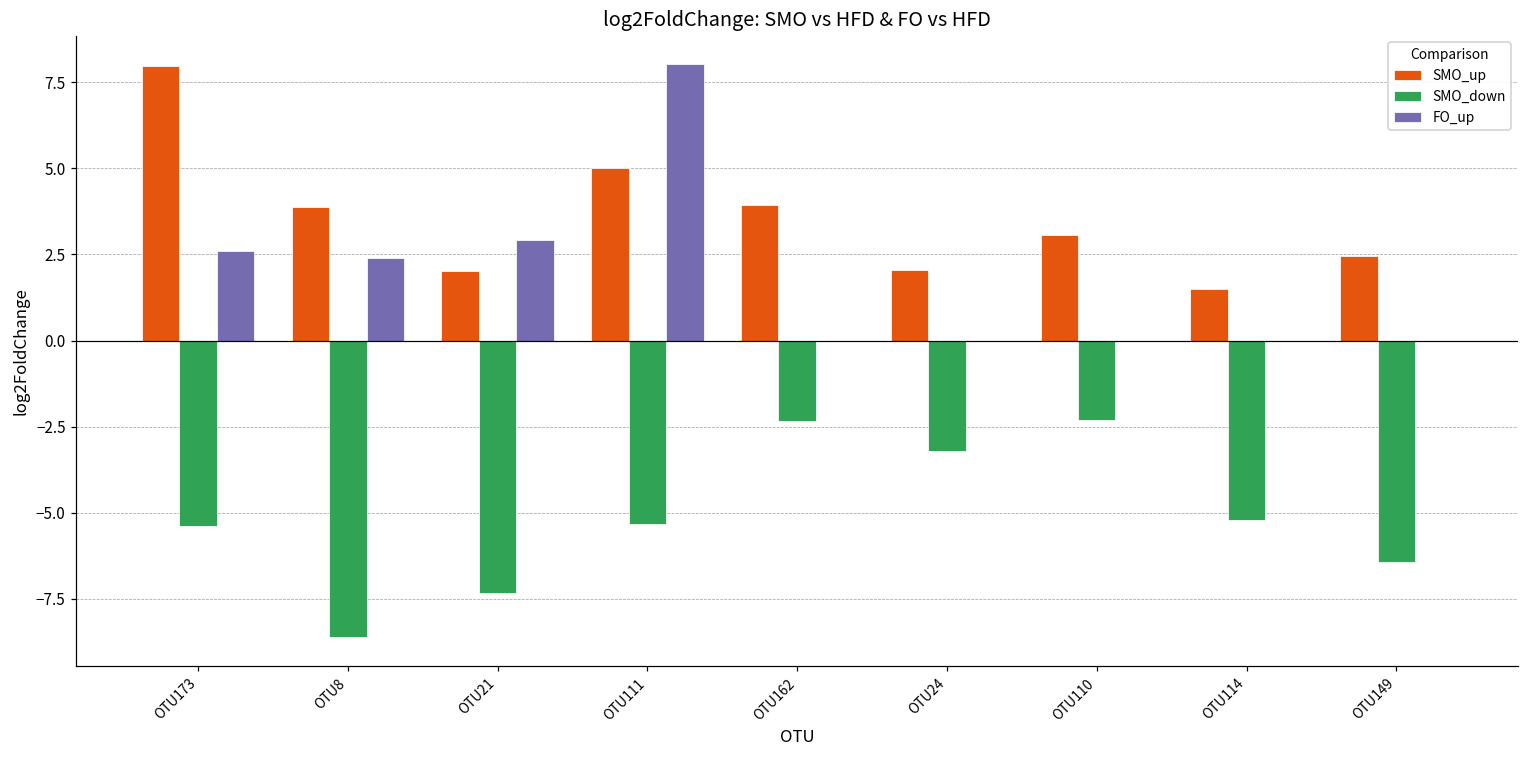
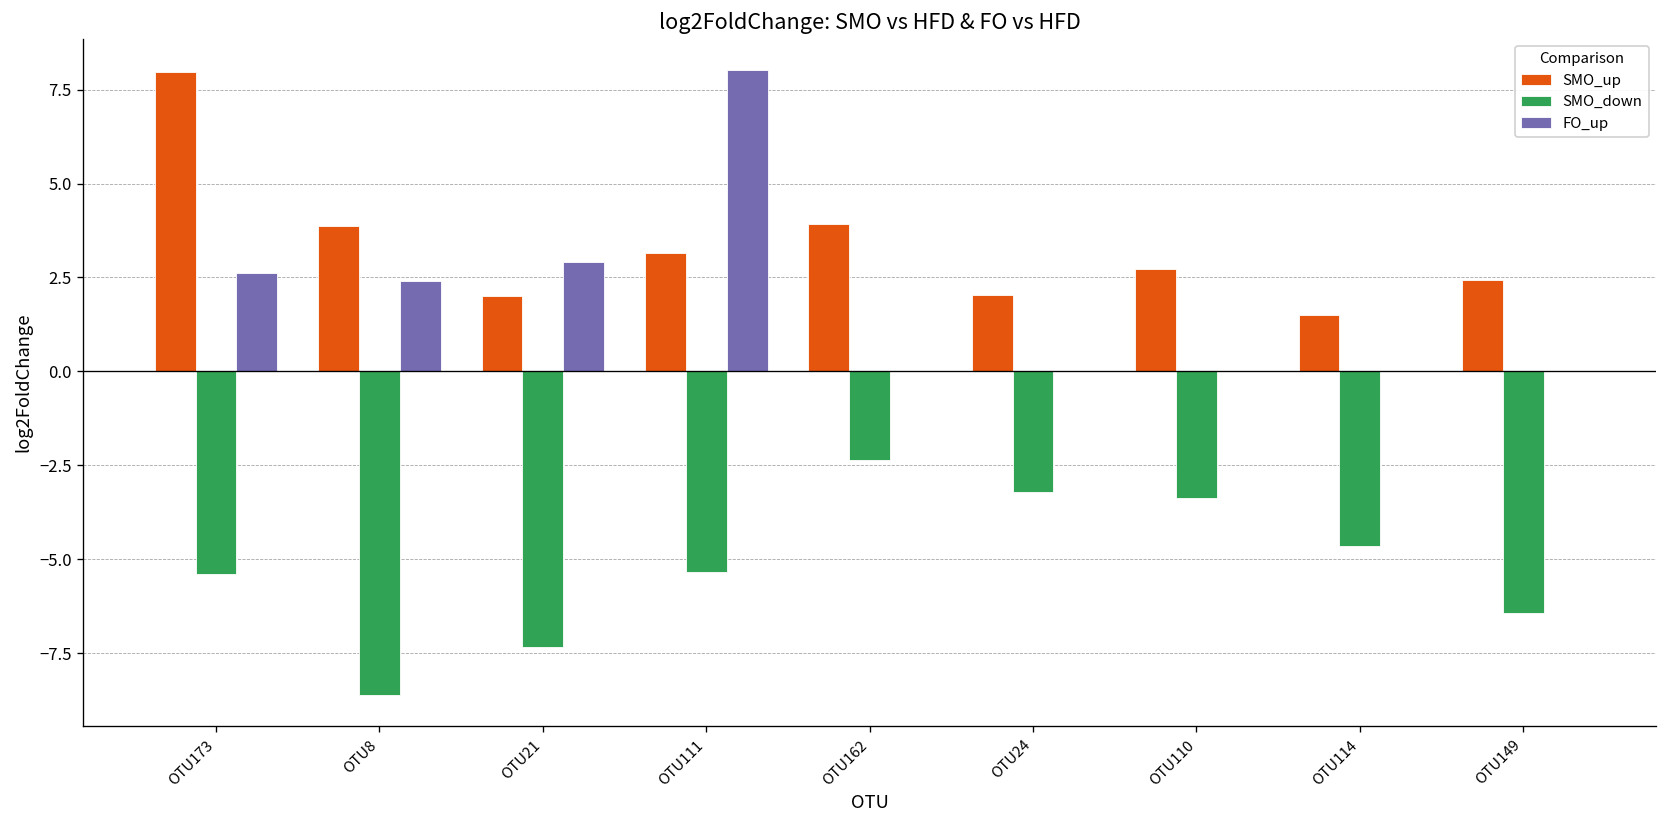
  {
    "SMO_up": {
      "OTU173": 8.0,
      "OTU8": 3.9,
      "OTU21": 2.0,
-     "OTU111": 5.0,
+     "OTU111": 3.1,
      "OTU162": 3.9,
      "OTU24": 2.0,
-     "OTU110": 3.1,
+     "OTU110": 2.7,
      "OTU114": 1.5,
      "OTU149": 2.4
    },
    "SMO_down": {
      "OTU173": -5.4,
      "OTU8": -8.6,
      "OTU21": -7.3,
      "OTU111": -5.3,
      "OTU162": -2.3,
      "OTU24": -3.2,
-     "OTU110": -2.3,
-     "OTU114": -5.2,
+     "OTU110": -3.4,
+     "OTU114": -4.6,
      "OTU149": -6.4
    },
    "FO_up": {
      "OTU173": 2.6,
      "OTU8": 2.4,
      "OTU21": 2.9,
      "OTU111": 8.0,
      "OTU162": 0.0,
      "OTU24": 0.0,
      "OTU110": 0.0,
      "OTU114": 0.0,
      "OTU149": 0.0
    }
  }
